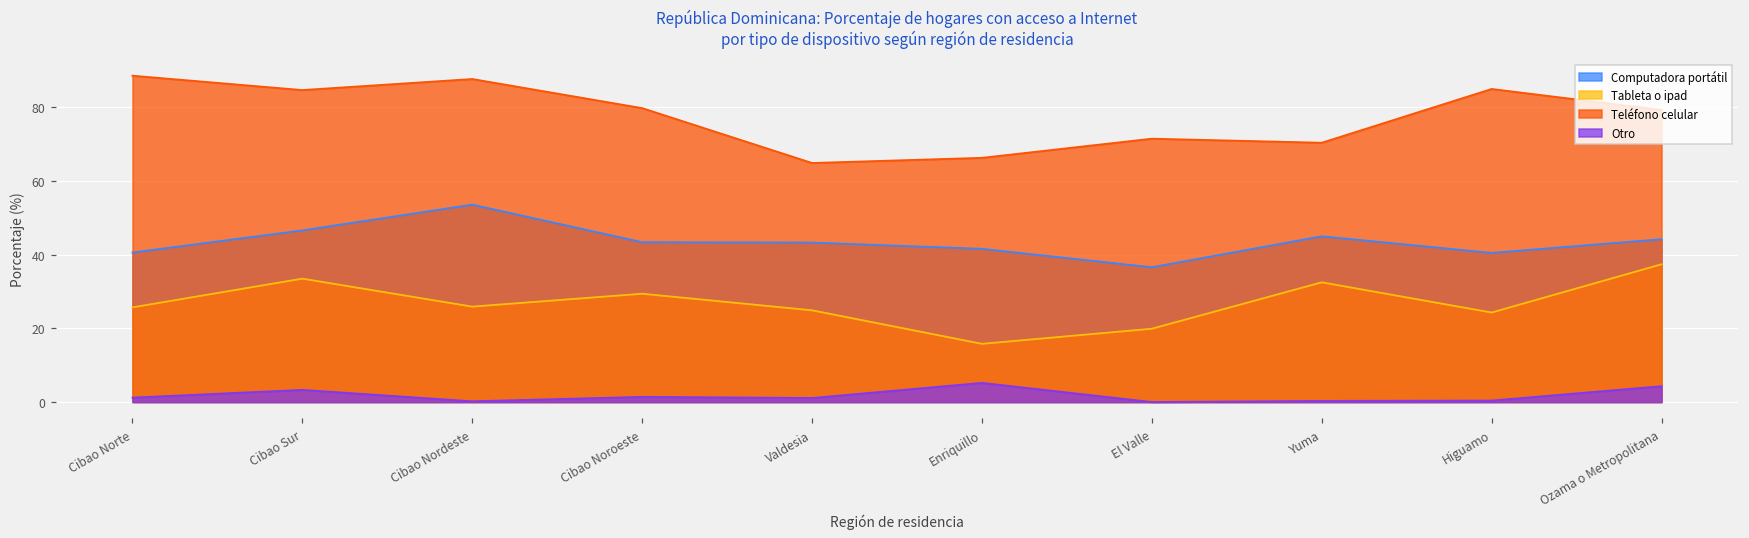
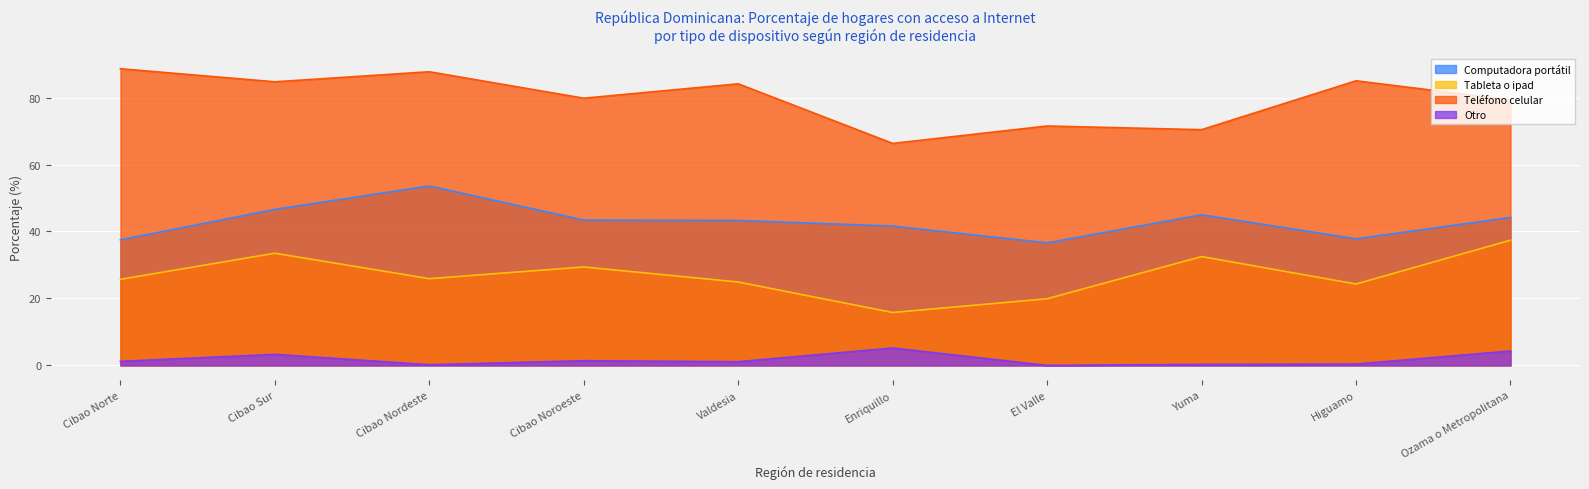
  {
    "Computadora portátil": {
-     "Cibao Norte": 41,
+     "Cibao Norte": 38,
      "Cibao Sur": 47,
      "Cibao Nordeste": 54,
      "Cibao Noroeste": 43,
      "Valdesia": 43,
      "Enriquillo": 42,
      "El Valle": 37,
      "Yuma": 45,
-     "Higuamo": 41,
+     "Higuamo": 38,
      "Ozama o Metropolitana": 44
    },
    "Tableta o ipad": {
      "Cibao Norte": 26,
      "Cibao Sur": 34,
      "Cibao Nordeste": 26,
      "Cibao Noroeste": 29,
      "Valdesia": 25,
      "Enriquillo": 16,
      "El Valle": 20,
      "Yuma": 33,
      "Higuamo": 24,
      "Ozama o Metropolitana": 37
    },
    "Teléfono celular": {
      "Cibao Norte": 89,
      "Cibao Sur": 85,
      "Cibao Nordeste": 88,
      "Cibao Noroeste": 80,
-     "Valdesia": 65,
+     "Valdesia": 84,
      "Enriquillo": 66,
      "El Valle": 72,
      "Yuma": 70,
      "Higuamo": 85
    },
    "Otro": {
      "Cibao Norte": 1,
      "Cibao Sur": 3,
      "Cibao Nordeste": 0,
      "Cibao Noroeste": 1,
      "Valdesia": 1,
      "Enriquillo": 5,
      "El Valle": 0,
      "Yuma": 0,
      "Higuamo": 0,
      "Ozama o Metropolitana": 4
    }
  }
